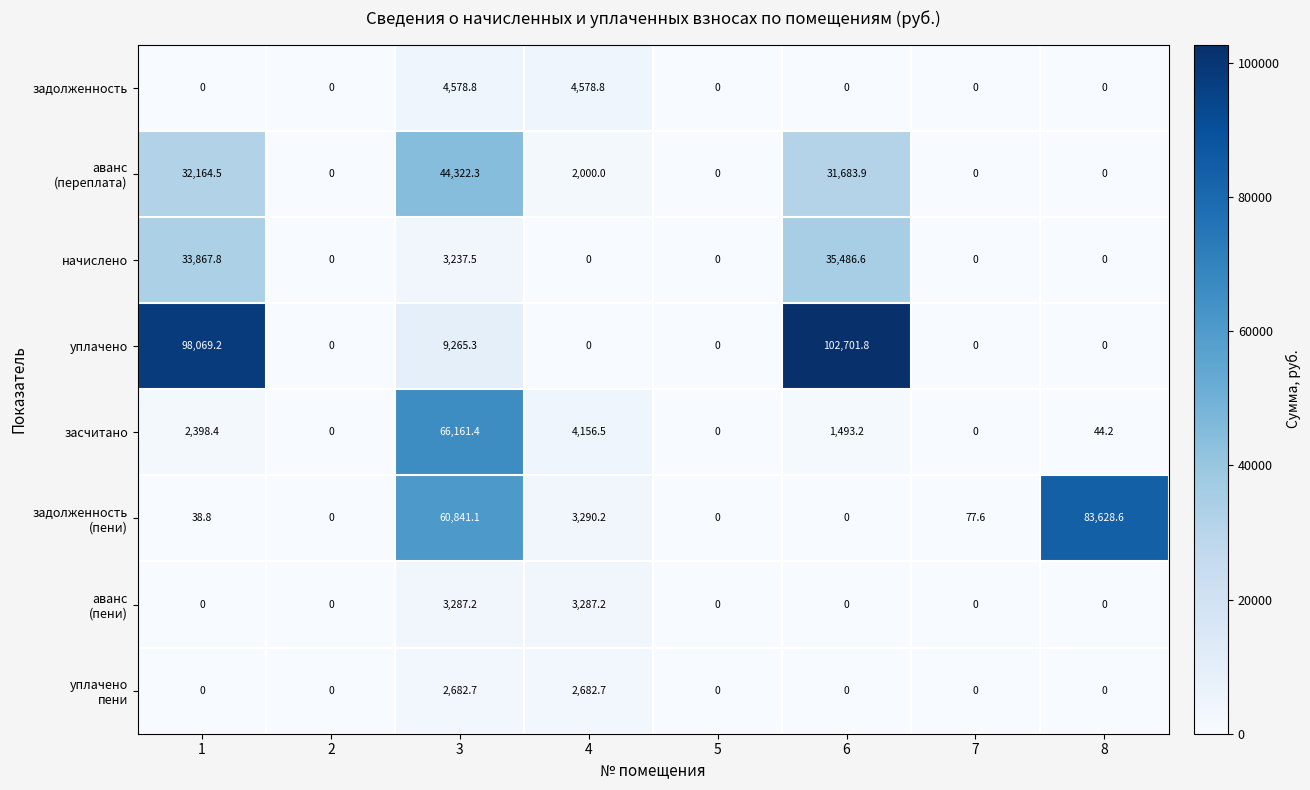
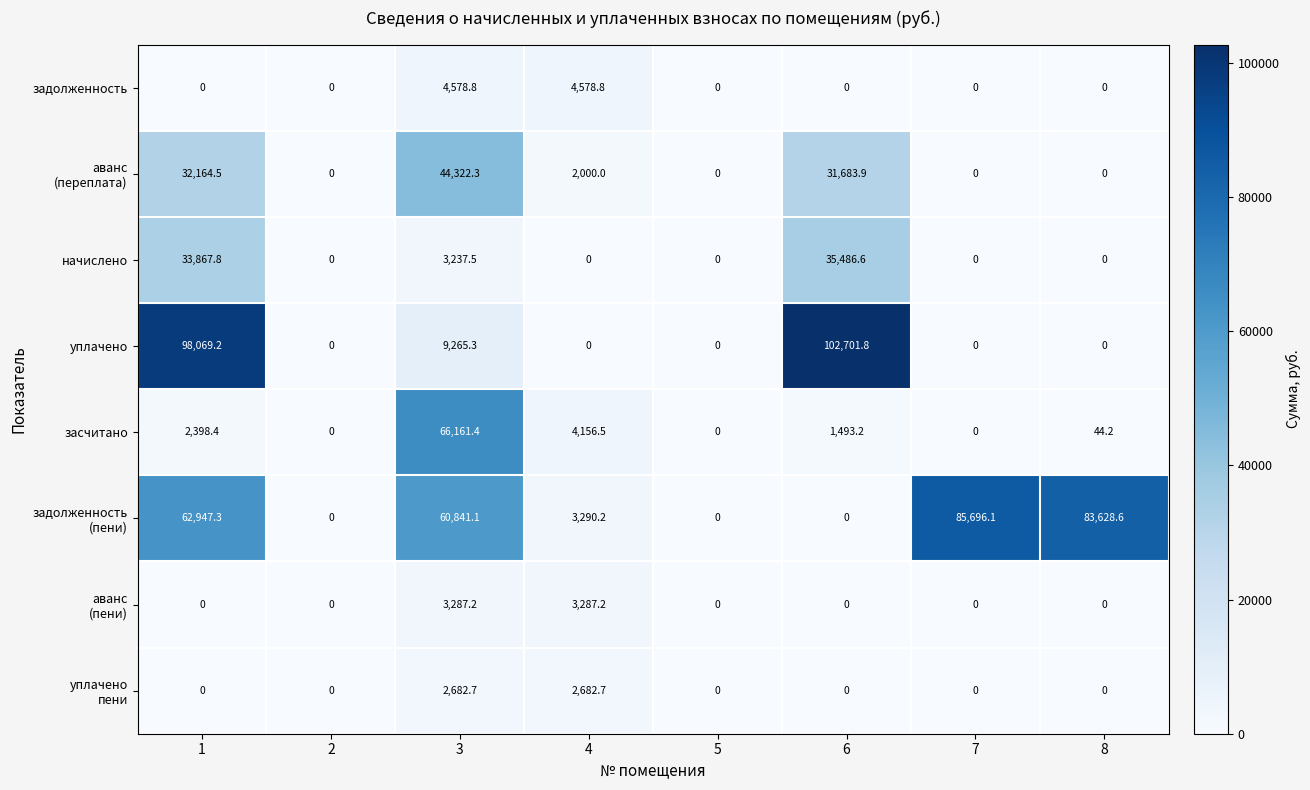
  {
    "задолженность": {
      "1": "0",
      "2": "0",
      "3": "4,578.8",
      "4": "4,578.8",
      "5": "0",
      "6": "0",
      "7": "0",
      "8": "0"
    },
    "аванс (переплата)": {
      "1": "32,164.5",
      "2": "0",
      "3": "44,322.3",
      "4": "2,000.0",
      "5": "0",
      "6": "31,683.9",
      "7": "0",
      "8": "0"
    },
    "начислено": {
      "1": "33,867.8",
      "2": "0",
      "3": "3,237.5",
      "4": "0",
      "5": "0",
      "6": "35,486.6",
      "7": "0",
      "8": "0"
    },
    "уплачено": {
      "1": "98,069.2",
      "2": "0",
      "3": "9,265.3",
      "4": "0",
      "5": "0",
      "6": "102,701.8",
      "7": "0",
      "8": "0"
    },
    "засчитано": {
      "1": "2,398.4",
      "2": "0",
      "3": "66,161.4",
      "4": "4,156.5",
      "5": "0",
      "6": "1,493.2",
      "7": "0",
      "8": "44.2"
    },
    "задолженность (пени)": {
-     "1": "38.8",
+     "1": "62,947.3",
      "2": "0",
      "3": "60,841.1",
      "4": "3,290.2",
      "5": "0",
      "6": "0",
-     "7": "77.6",
+     "7": "85,696.1",
      "8": "83,628.6"
    },
    "аванс (пени)": {
      "1": "0",
      "2": "0",
      "3": "3,287.2",
      "4": "3,287.2",
      "5": "0",
      "6": "0",
      "7": "0",
      "8": "0"
    },
    "уплачено пени": {
      "1": "0",
      "2": "0",
      "3": "2,682.7",
      "4": "2,682.7",
      "5": "0",
      "6": "0",
      "7": "0",
      "8": "0"
    }
  }
